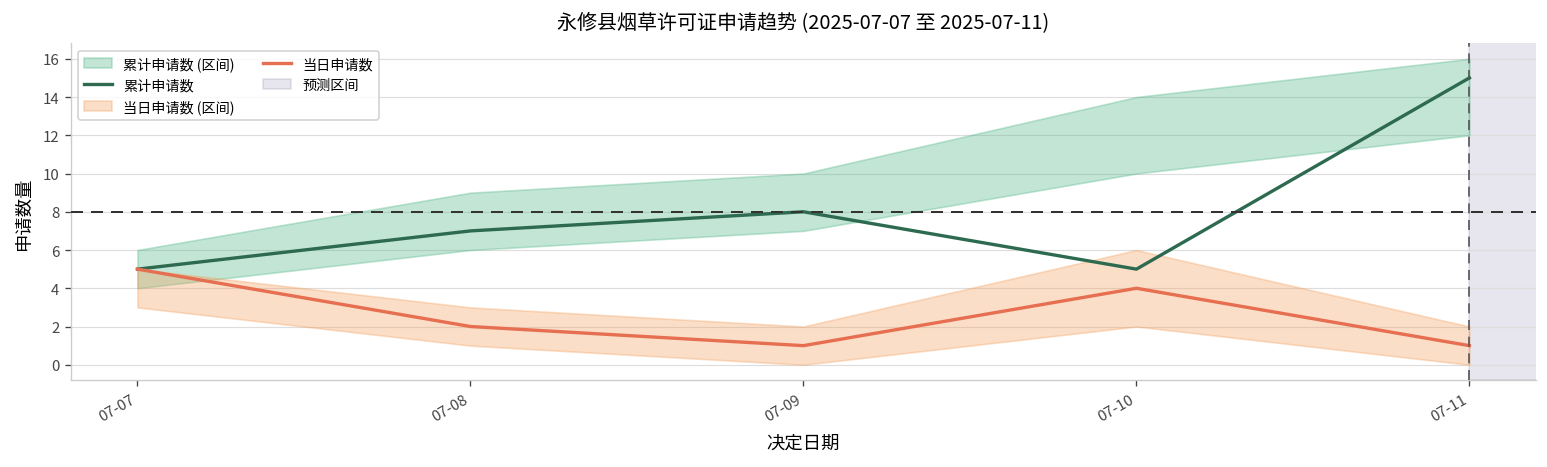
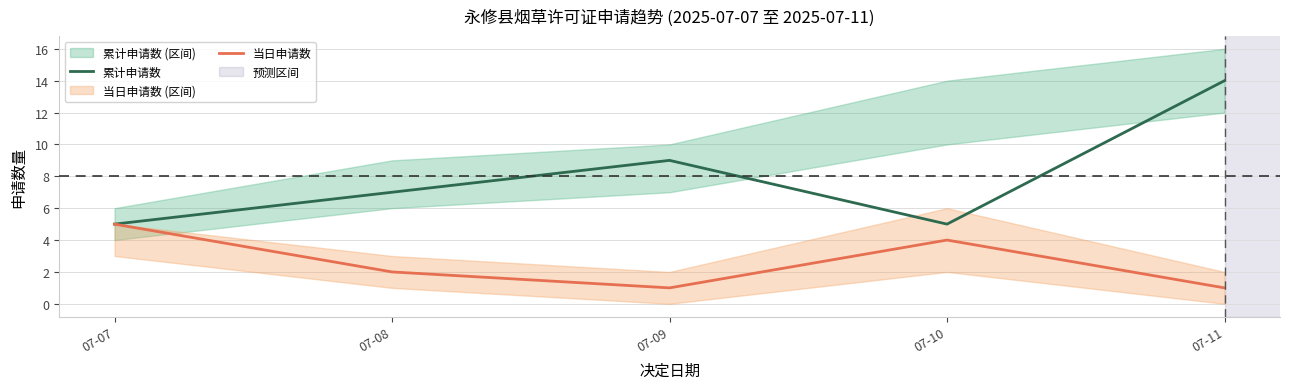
  {
    "累计申请数": {
      "07-08": 7,
-     "07-09": 8,
+     "07-09": 9,
      "07-10": 5,
-     "07-11": 15
+     "07-11": 14
    }
  }
